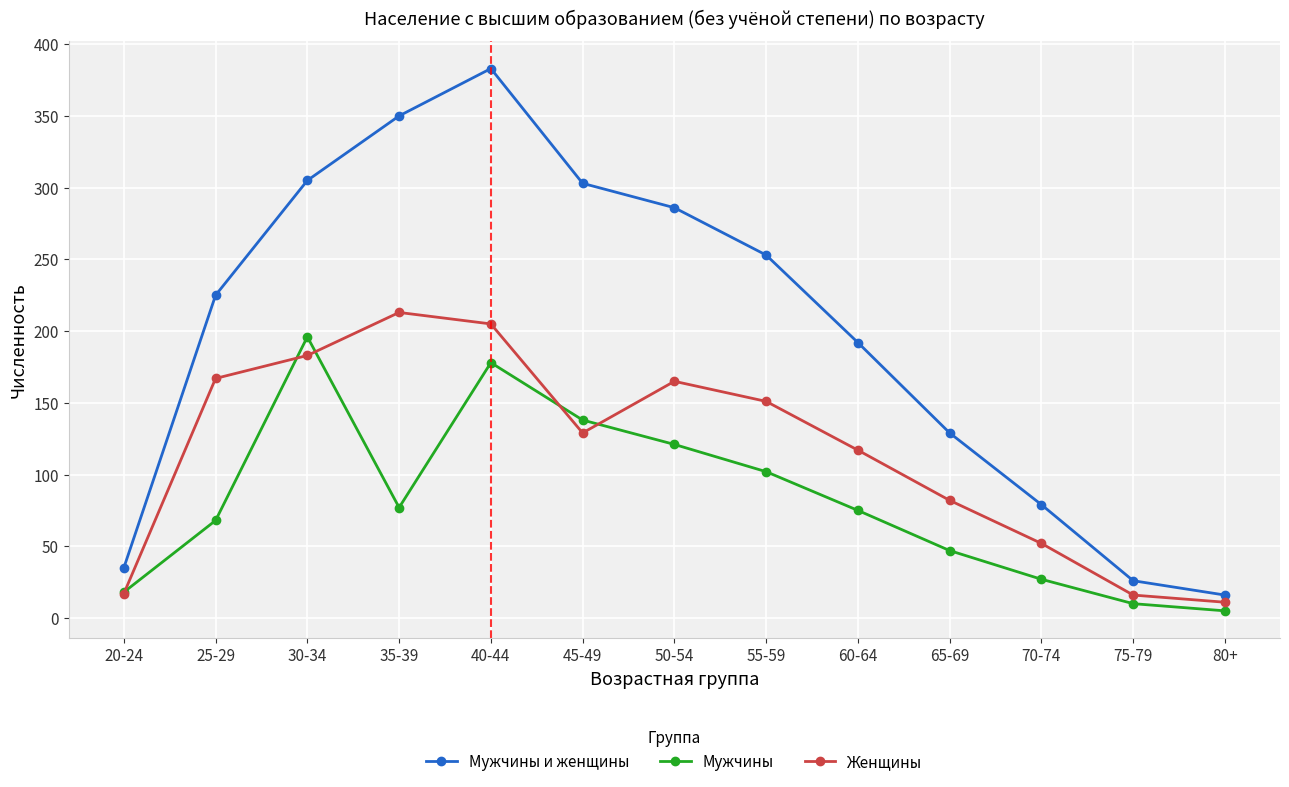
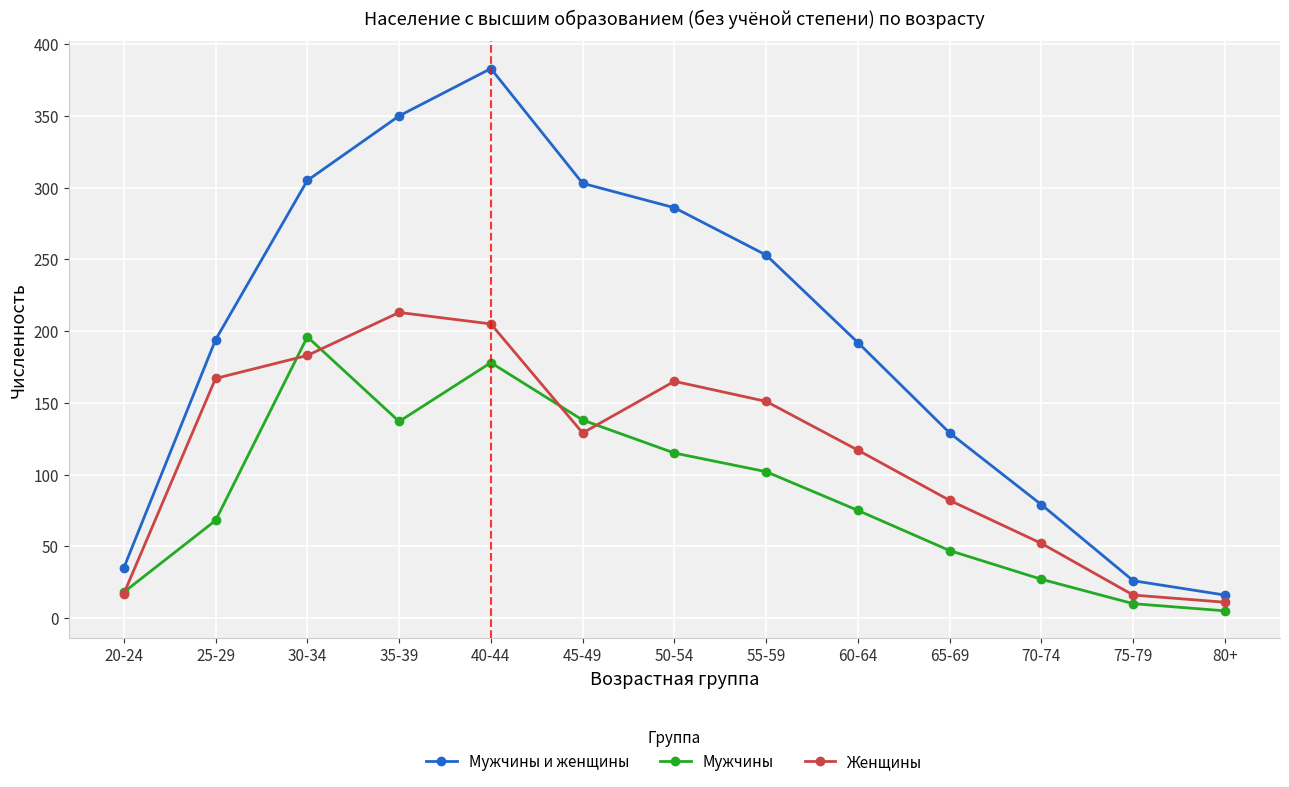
  {
    "Мужчины и женщины": {
      "20-24": 35,
-     "25-29": 225,
+     "25-29": 194,
      "30-34": 305,
      "35-39": 350,
      "40-44": 383,
      "45-49": 303,
      "50-54": 286,
      "55-59": 253,
      "60-64": 192,
      "65-69": 129,
      "70-74": 79,
      "75-79": 26,
      "80+": 16
    },
    "Мужчины": {
      "25-29": 68,
      "30-34": 196,
-     "35-39": 77,
+     "35-39": 137,
      "40-44": 178,
      "45-49": 138,
-     "50-54": 121,
+     "50-54": 115,
      "55-59": 102,
      "60-64": 75,
      "65-69": 47,
      "70-74": 27,
      "75-79": 10,
      "80+": 5
    },
    "Женщины": {
      "25-29": 167,
      "30-34": 183,
      "35-39": 213,
      "40-44": 205,
      "45-49": 129,
      "50-54": 165,
      "55-59": 151,
      "60-64": 117,
      "65-69": 82,
      "70-74": 52,
      "75-79": 16,
      "80+": 11
    }
  }
